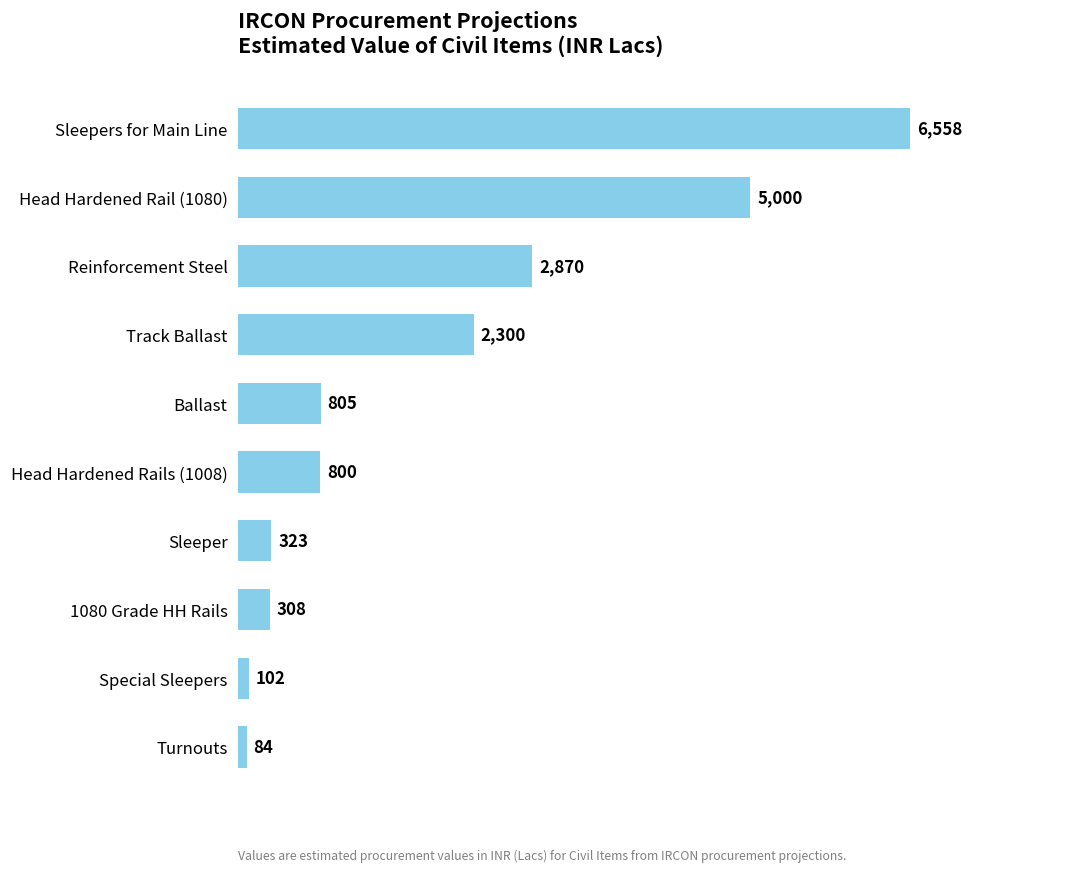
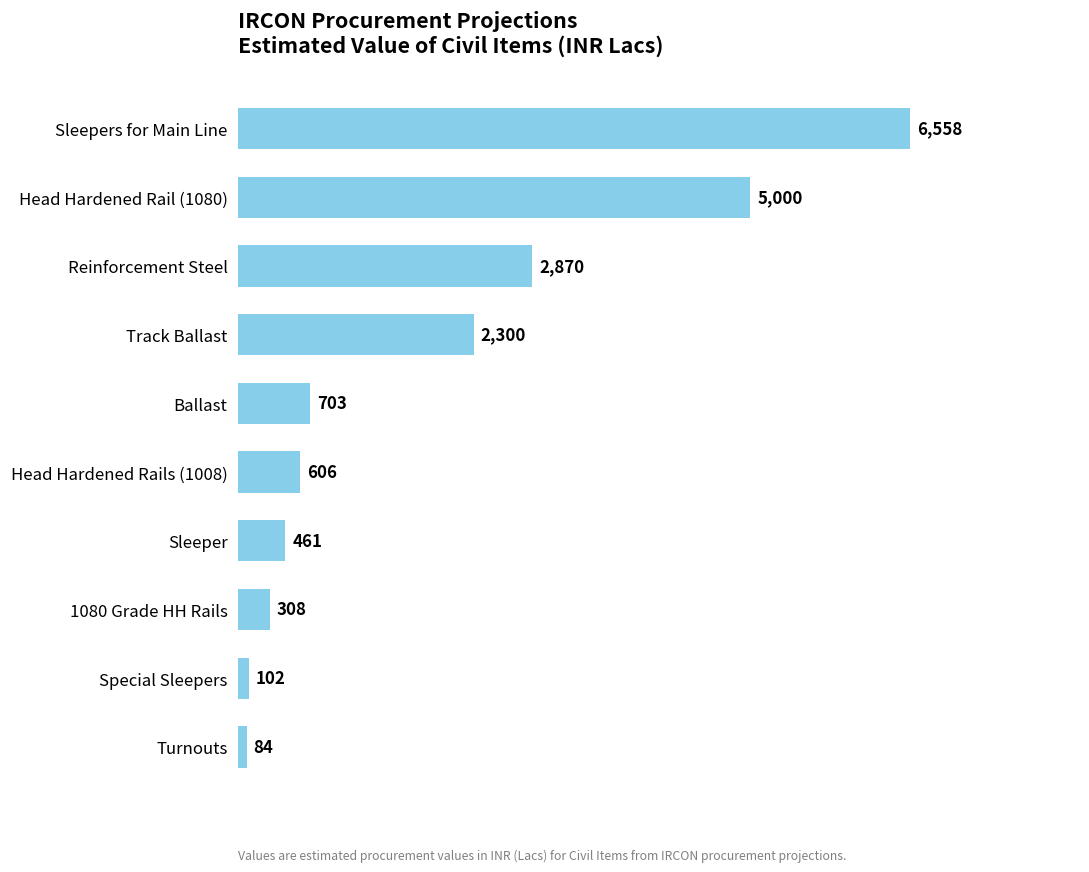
  {
    "Sleepers for Main Line": "6,558",
    "Head Hardened Rail (1080)": "5,000",
    "Reinforcement Steel": "2,870",
    "Track Ballast": "2,300",
-   "Ballast": "805",
-   "Head Hardened Rails (1008)": "800",
-   "Sleeper": "323",
+   "Ballast": "703",
+   "Head Hardened Rails (1008)": "606",
+   "Sleeper": "461",
    "1080 Grade HH Rails": "308",
    "Special Sleepers": "102",
    "Turnouts": "84"
  }
